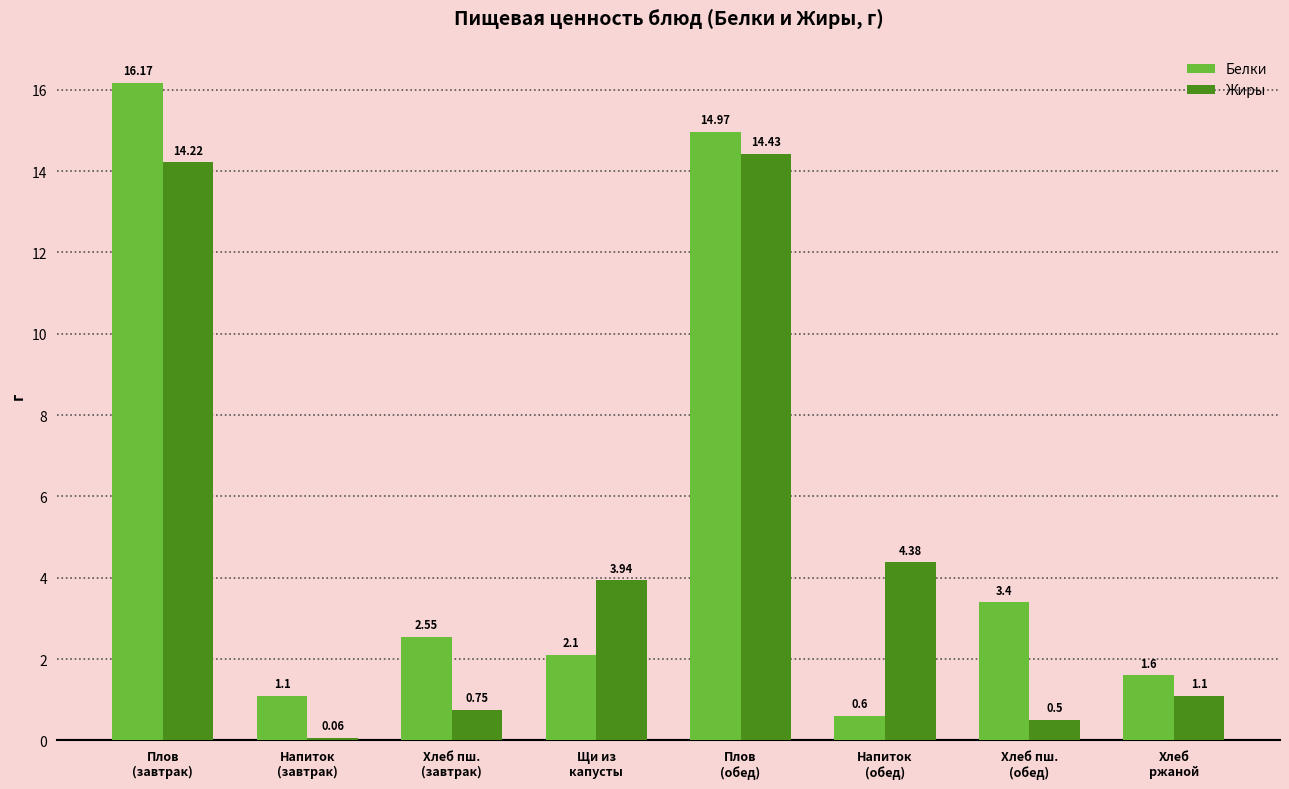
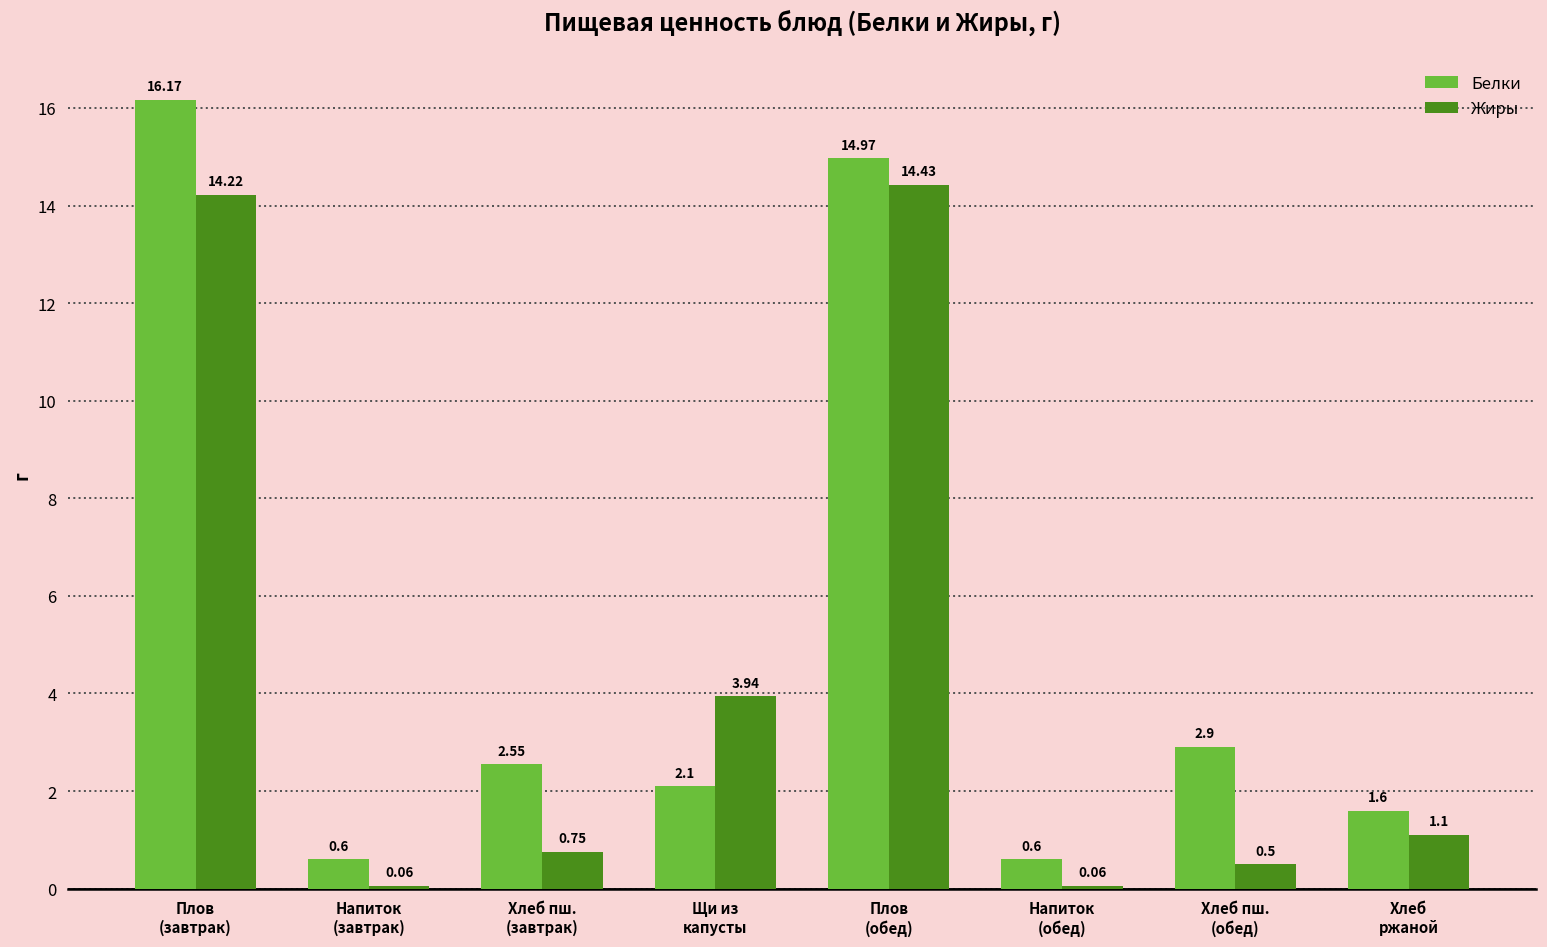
  {
    "Белки": {
      "Плов (завтрак)": 16.17,
-     "Напиток (завтрак)": 1.1,
+     "Напиток (завтрак)": 0.6,
      "Хлеб пш. (завтрак)": 2.55,
      "Щи из капусты": 2.1,
      "Плов (обед)": 14.97,
      "Напиток (обед)": 0.6,
-     "Хлеб пш. (обед)": 3.4,
+     "Хлеб пш. (обед)": 2.9,
      "Хлеб ржаной": 1.6
    },
    "Жиры": {
      "Плов (завтрак)": 14.22,
      "Напиток (завтрак)": 0.06,
      "Хлеб пш. (завтрак)": 0.75,
      "Щи из капусты": 3.94,
      "Плов (обед)": 14.43,
-     "Напиток (обед)": 4.38,
+     "Напиток (обед)": 0.06,
      "Хлеб пш. (обед)": 0.5,
      "Хлеб ржаной": 1.1
    }
  }
